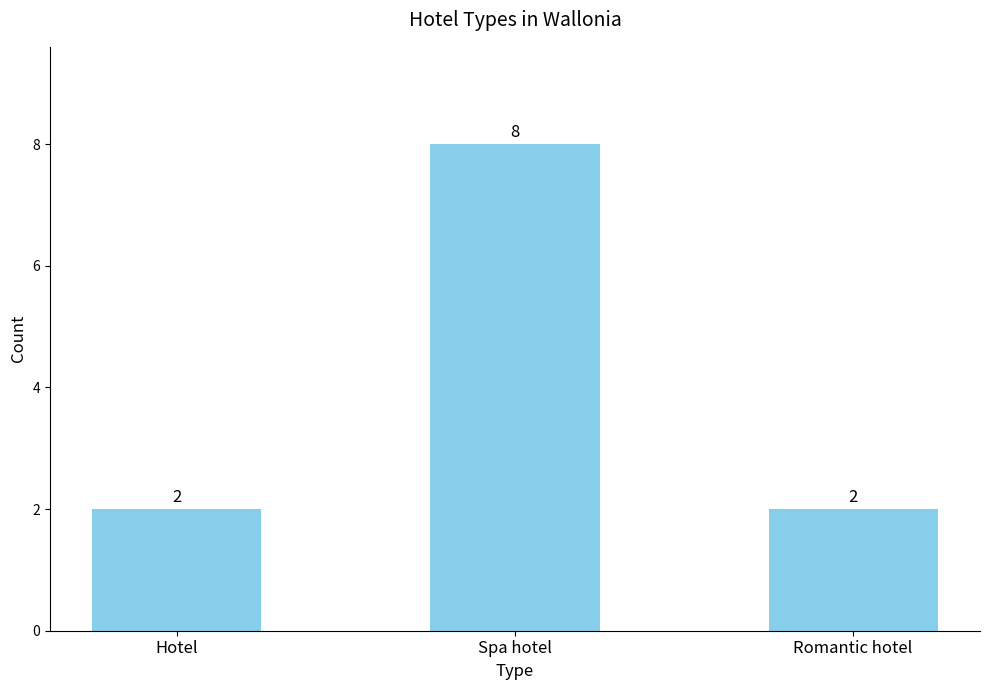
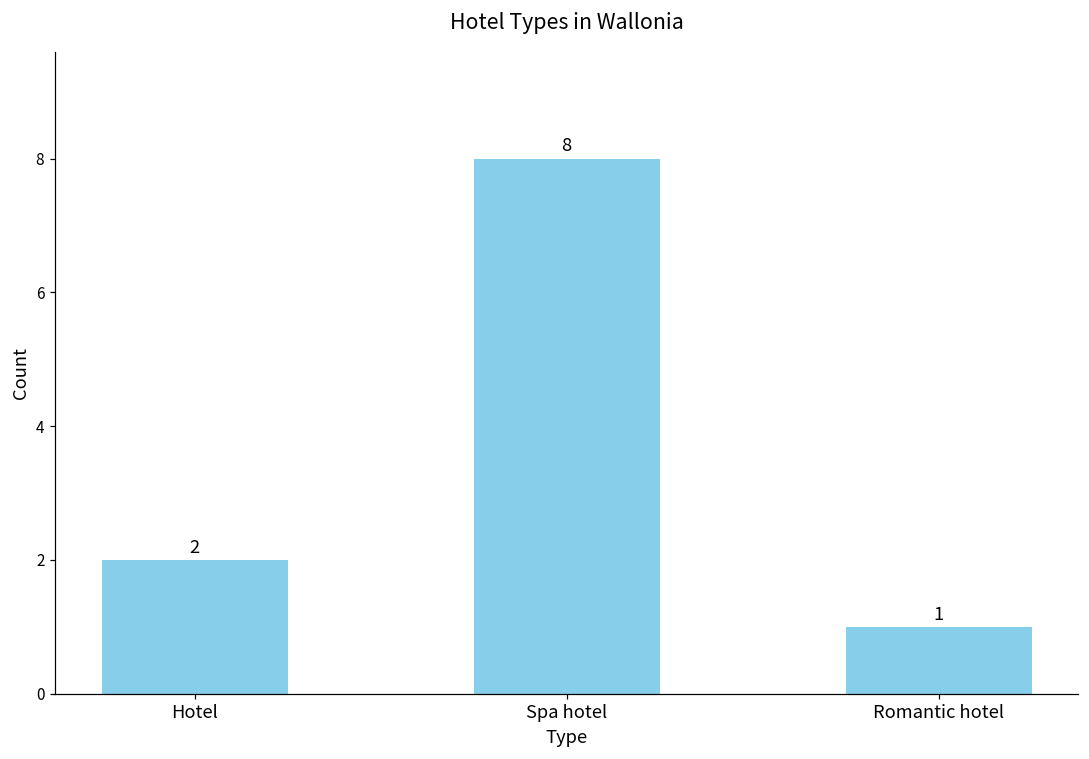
  {
    "Hotel": 2,
    "Spa hotel": 8,
-   "Romantic hotel": 2
+   "Romantic hotel": 1
  }
